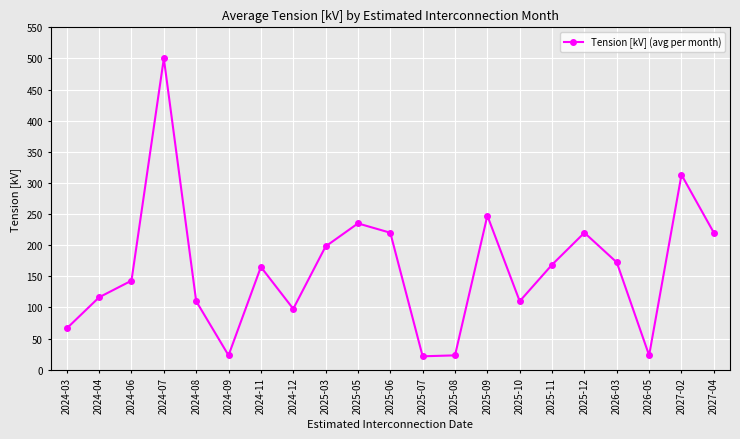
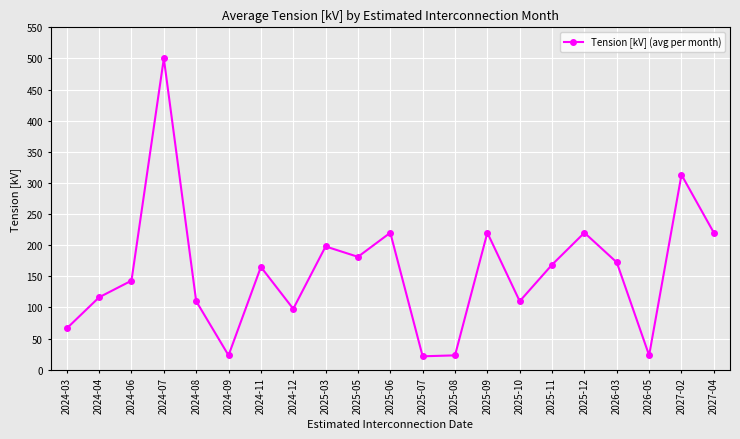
  {
    "2024-03": 70,
    "2024-04": 120,
    "2024-06": 140,
    "2024-07": 500,
    "2024-08": 110,
    "2024-09": 20,
    "2024-11": 170,
    "2024-12": 100,
    "2025-03": 200,
-   "2025-05": 240,
+   "2025-05": 180,
    "2025-06": 220,
    "2025-07": 20,
    "2025-08": 20,
-   "2025-09": 250,
+   "2025-09": 220,
    "2025-10": 110,
    "2025-11": 170,
    "2025-12": 220,
    "2026-03": 170,
    "2026-05": 20,
    "2027-02": 310,
    "2027-04": 220
  }
